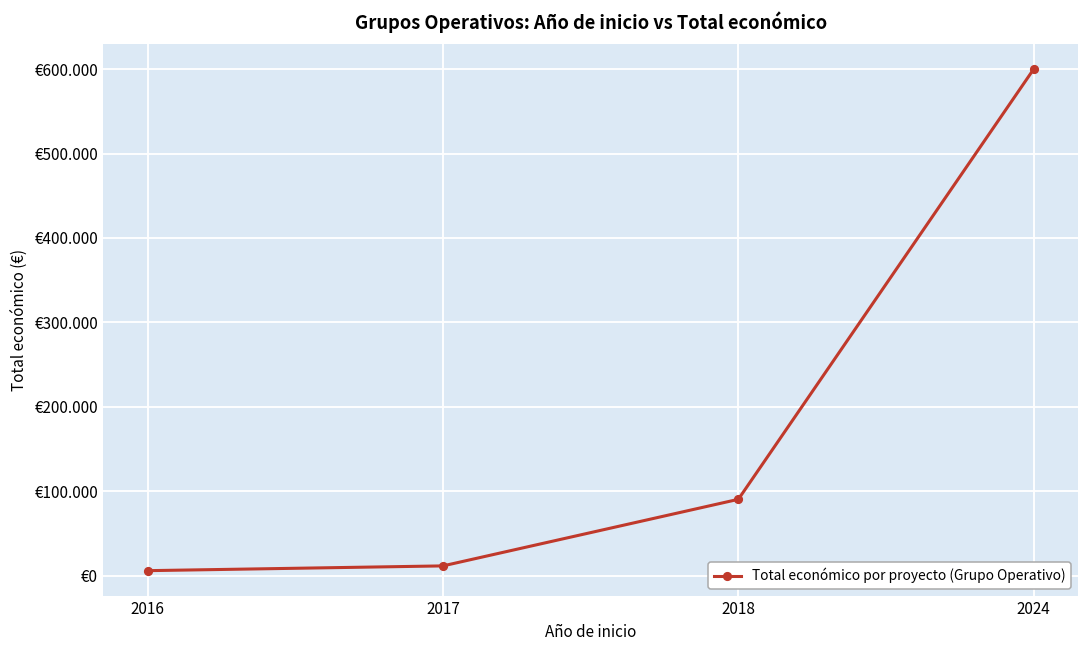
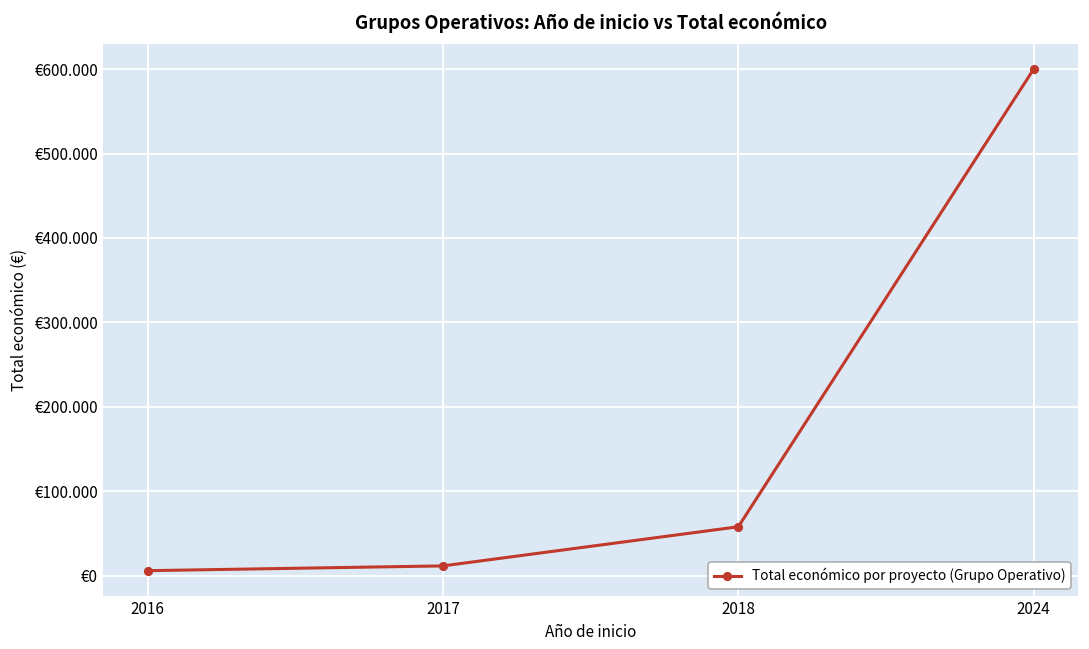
  {
    "2016": "€10",
    "2017": "€10",
-   "2018": "€90",
+   "2018": "€60",
    "2024": "€600"
  }
